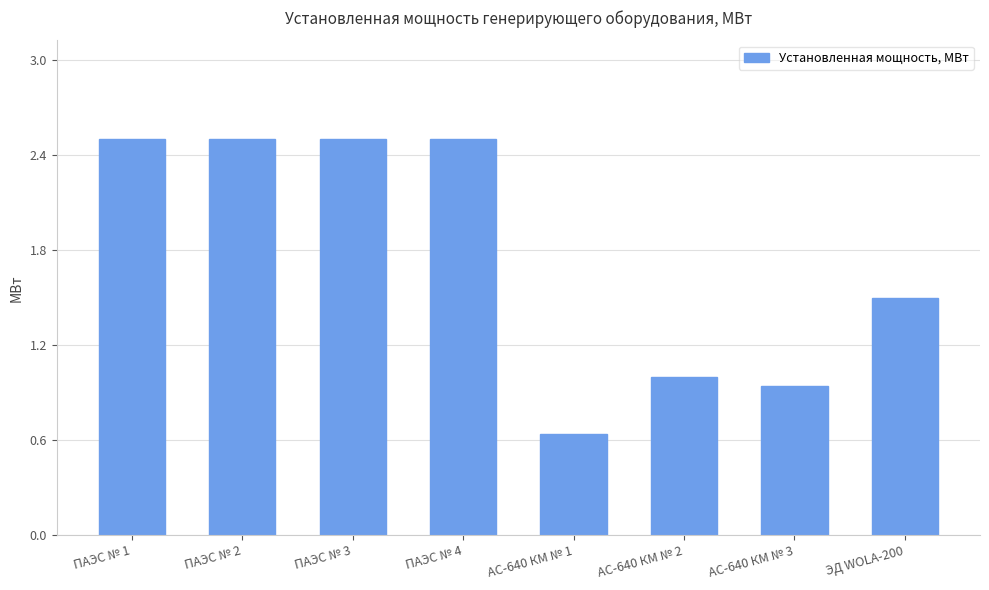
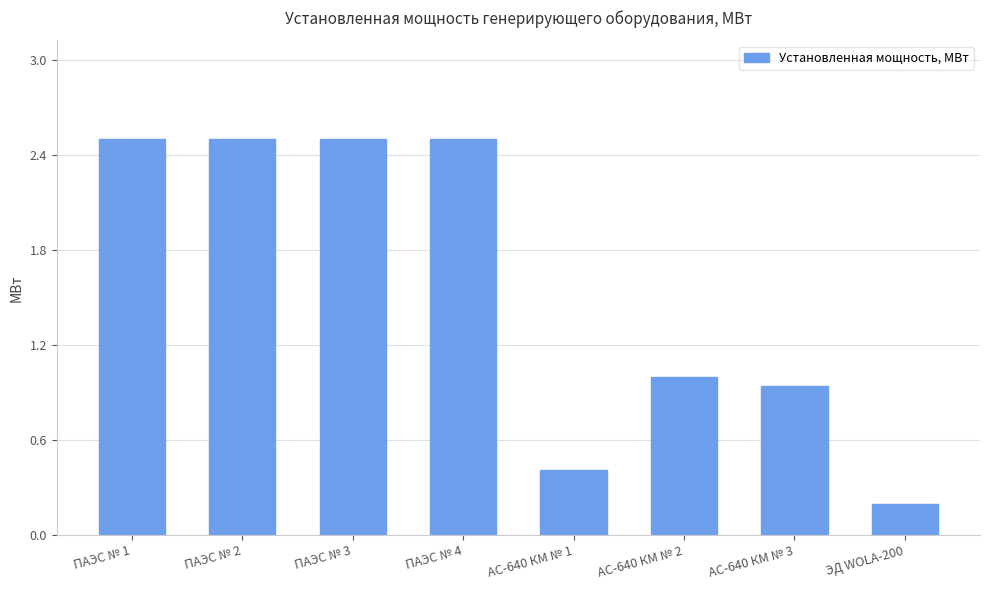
  {
    "ПАЭС № 1": 2.50,
    "ПАЭС № 2": 2.50,
    "ПАЭС № 3": 2.50,
    "ПАЭС № 4": 2.50,
-   "АС-640 КМ № 1": 0.64,
+   "АС-640 КМ № 1": 0.41,
    "АС-640 КМ № 2": 1.00,
    "АС-640 КМ № 3": 0.94,
-   "ЭД WOLA-200": 1.5
+   "ЭД WOLA-200": 0.2
  }
